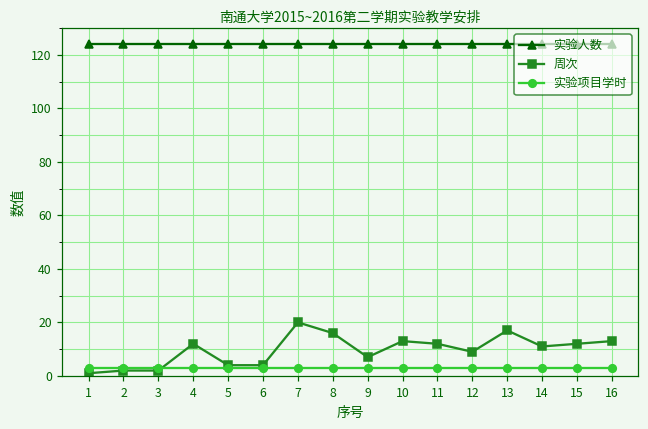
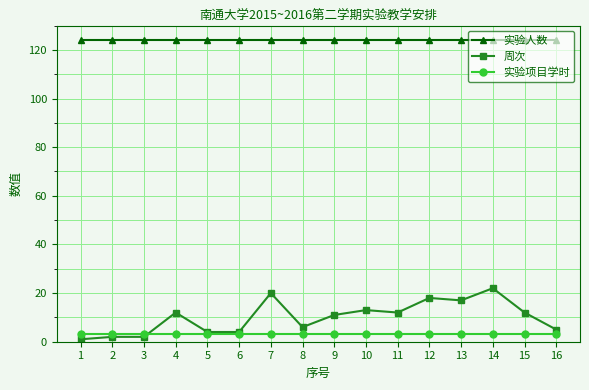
  {
    "实验人数": {
      "1": 124,
      "2": 124,
      "3": 124,
      "4": 124,
      "5": 124,
      "6": 124,
      "7": 124,
      "8": 124,
      "9": 124,
      "10": 124,
      "11": 124,
      "12": 124,
      "13": 124
    },
    "周次": {
      "1": 1,
      "4": 12,
      "7": 20,
-     "8": 16,
-     "9": 7,
+     "8": 6,
+     "9": 11,
      "10": 13,
      "11": 12,
-     "12": 9,
+     "12": 18,
      "13": 17,
-     "14": 11,
+     "14": 22,
      "15": 12,
-     "16": 13
+     "16": 5
    },
    "实验项目学时": {
      "1": 3,
      "4": 3,
      "7": 3,
      "8": 3,
      "9": 3,
      "10": 3,
      "11": 3,
      "12": 3,
      "13": 3,
      "14": 3,
      "15": 3,
      "16": 3
    }
  }
